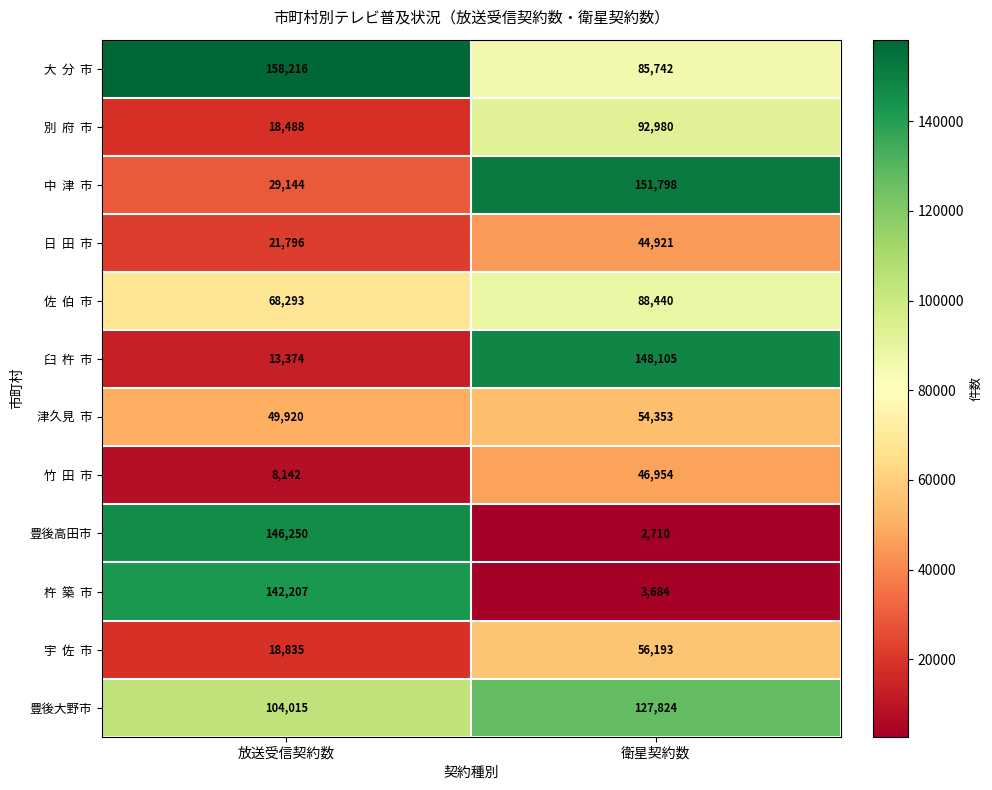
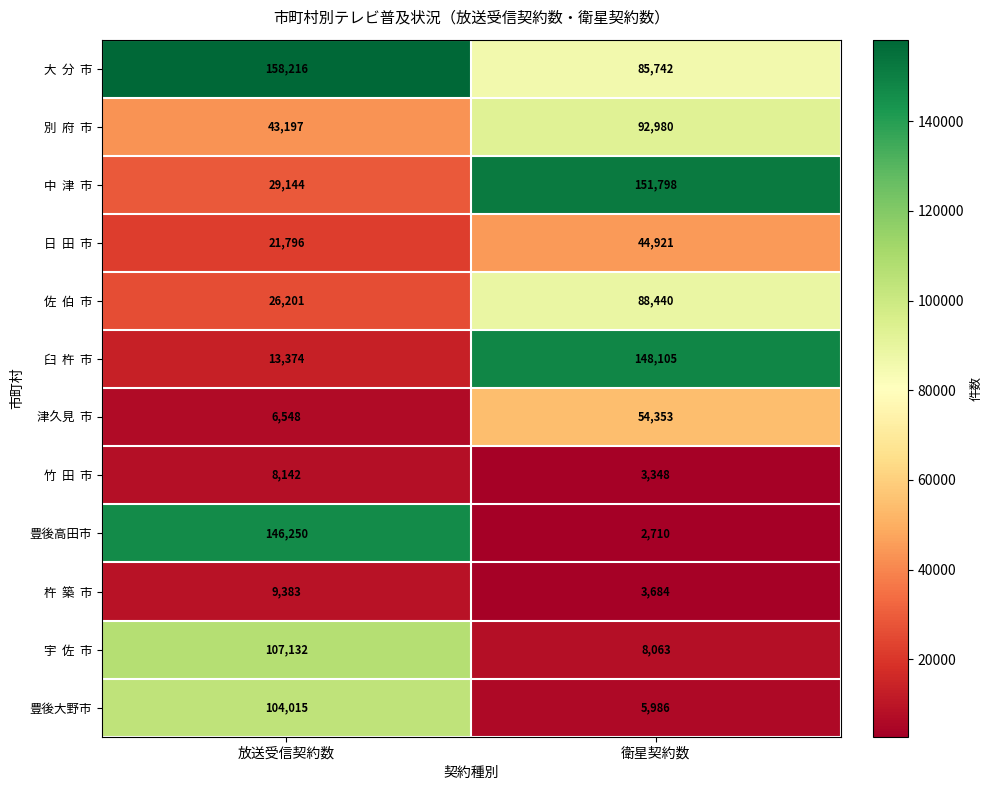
  {
    "大 分 市": {
      "放送受信契約数": "158,216",
      "衛星契約数": "85,742"
    },
    "別 府 市": {
-     "放送受信契約数": "18,488",
+     "放送受信契約数": "43,197",
      "衛星契約数": "92,980"
    },
    "中 津 市": {
      "放送受信契約数": "29,144",
      "衛星契約数": "151,798"
    },
    "日 田 市": {
      "放送受信契約数": "21,796",
      "衛星契約数": "44,921"
    },
    "佐 伯 市": {
-     "放送受信契約数": "68,293",
+     "放送受信契約数": "26,201",
      "衛星契約数": "88,440"
    },
    "臼 杵 市": {
      "放送受信契約数": "13,374",
      "衛星契約数": "148,105"
    },
    "津久見 市": {
-     "放送受信契約数": "49,920",
+     "放送受信契約数": "6,548",
      "衛星契約数": "54,353"
    },
    "竹 田 市": {
      "放送受信契約数": "8,142",
-     "衛星契約数": "46,954"
+     "衛星契約数": "3,348"
    },
    "豊後高田市": {
      "放送受信契約数": "146,250",
      "衛星契約数": "2,710"
    },
    "杵 築 市": {
-     "放送受信契約数": "142,207",
+     "放送受信契約数": "9,383",
      "衛星契約数": "3,684"
    },
    "宇 佐 市": {
-     "放送受信契約数": "18,835",
-     "衛星契約数": "56,193"
+     "放送受信契約数": "107,132",
+     "衛星契約数": "8,063"
    },
    "豊後大野市": {
      "放送受信契約数": "104,015",
-     "衛星契約数": "127,824"
+     "衛星契約数": "5,986"
    }
  }
